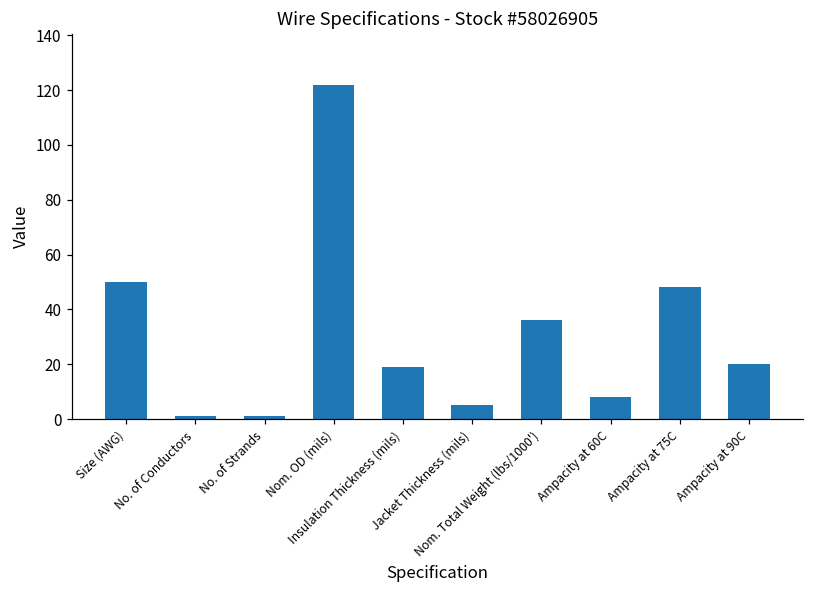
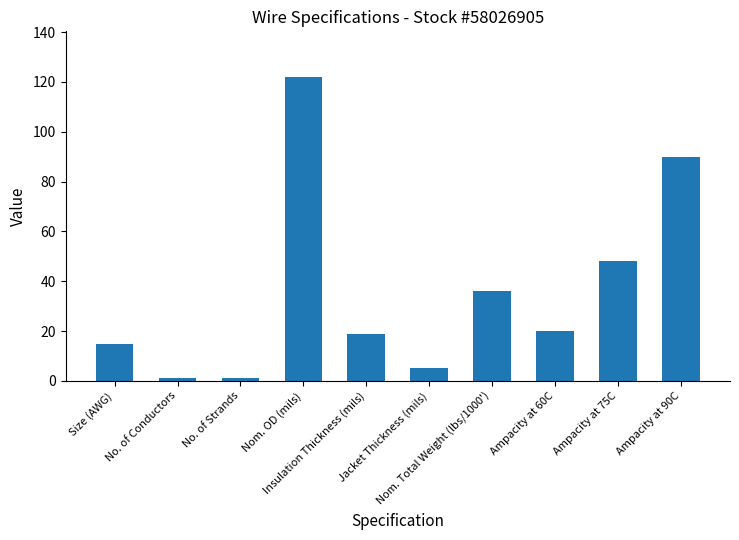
  {
-   "Size (AWG)": 50,
+   "Size (AWG)": 15,
    "Nom. OD (mils)": 122,
    "Insulation Thickness (mils)": 19,
    "Jacket Thickness (mils)": 5,
    "Nom. Total Weight (lbs/1000')": 36,
-   "Ampacity at 60C": 8,
+   "Ampacity at 60C": 20,
    "Ampacity at 75C": 48,
-   "Ampacity at 90C": 20
+   "Ampacity at 90C": 90
  }
